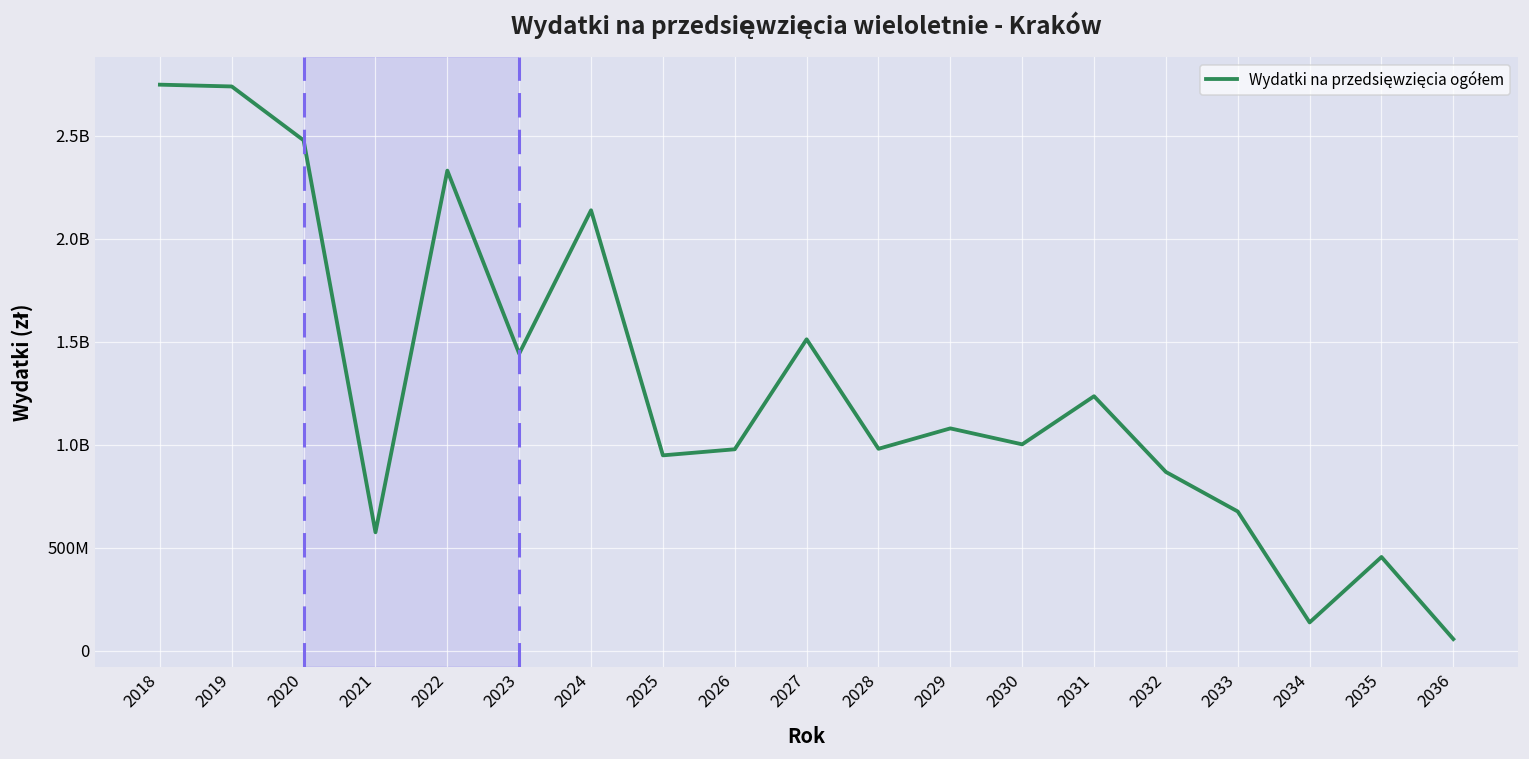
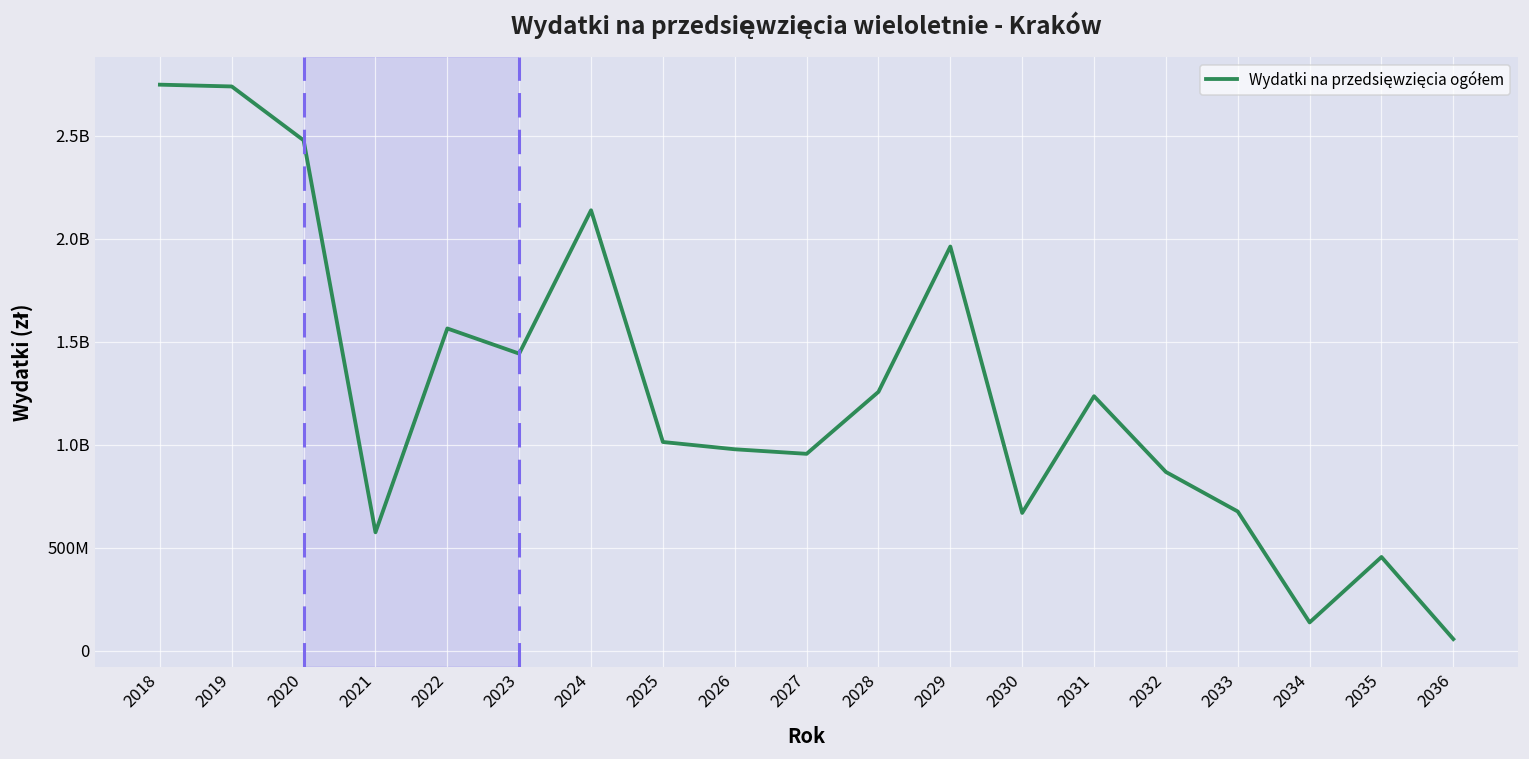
  {
    "2018": 2750000000,
    "2019": 2740000000,
    "2020": 2480000000,
    "2021": 570000000,
-   "2022": 2330000000,
+   "2022": 1560000000,
    "2023": 1440000000,
    "2024": 2140000000,
-   "2025": 950000000,
+   "2025": 1010000000,
    "2026": 980000000,
-   "2027": 1510000000,
-   "2028": 980000000,
-   "2029": 1080000000,
-   "2030": 1000000000,
+   "2027": 960000000,
+   "2028": 1260000000,
+   "2029": 1960000000,
+   "2030": 670000000,
    "2031": 1230000000,
    "2032": 870000000,
    "2033": 680000000,
    "2034": 140000000,
    "2035": 450000000,
    "2036": 60000000
  }
